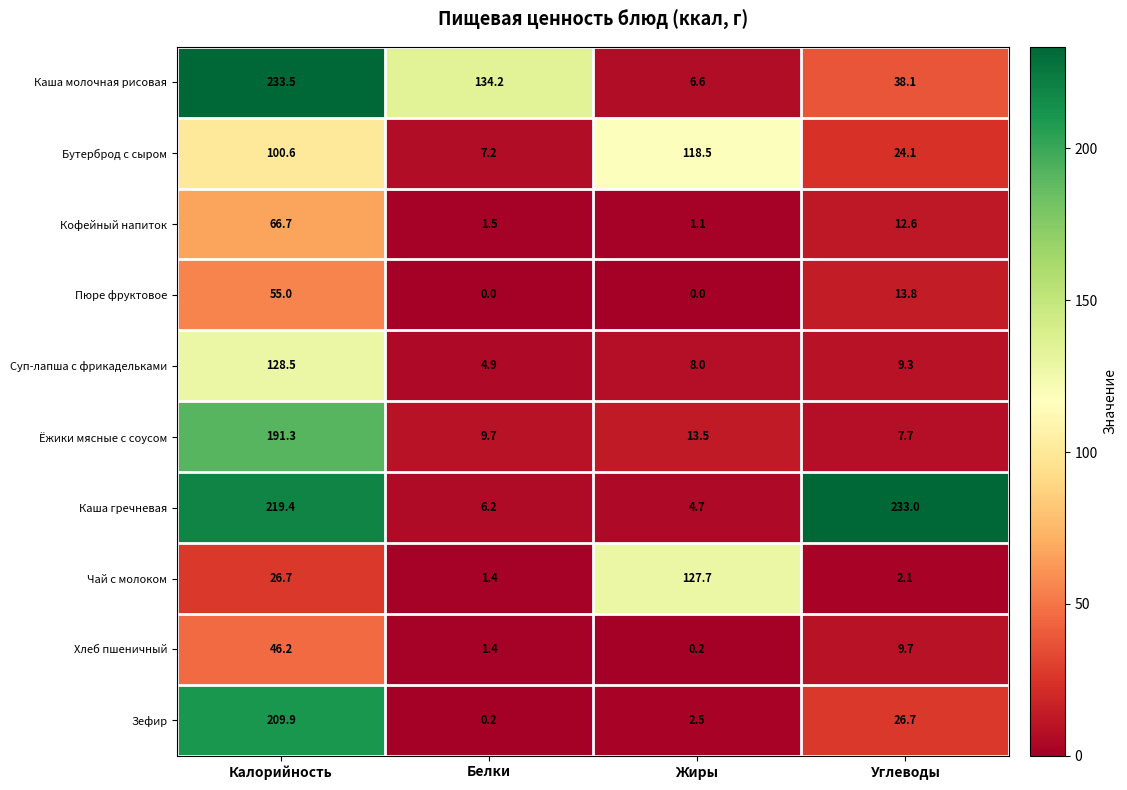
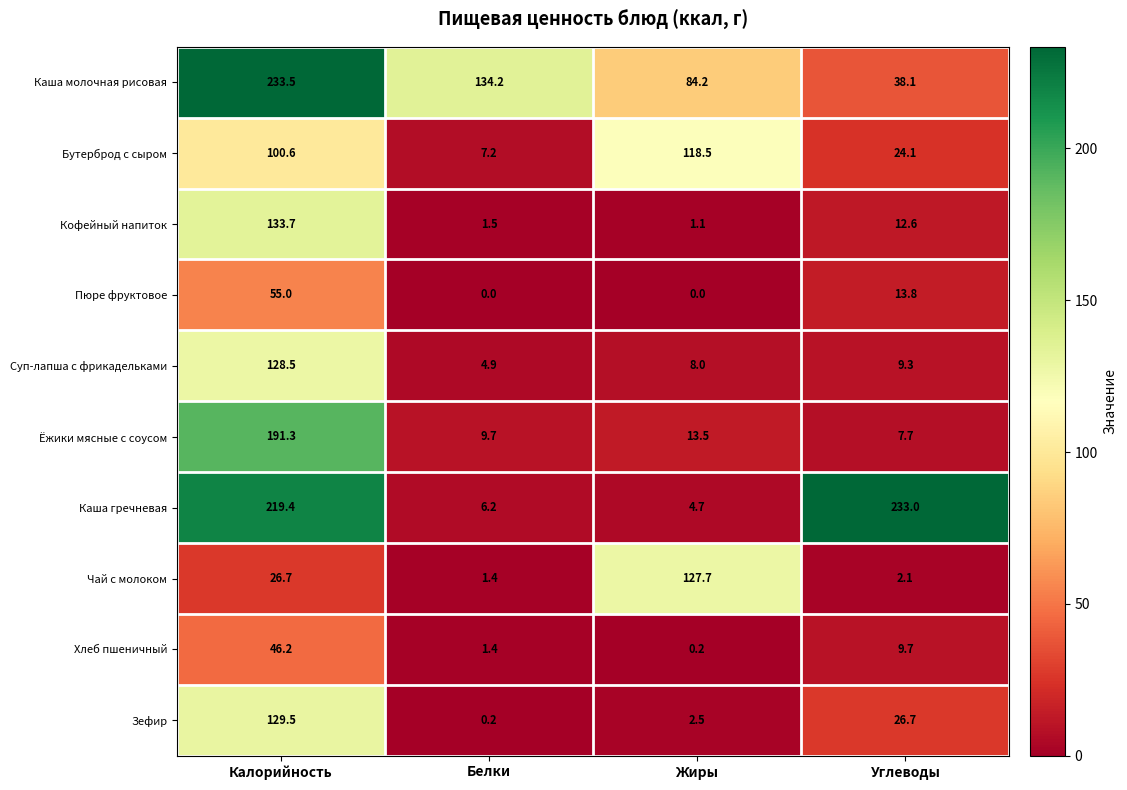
  {
    "Каша молочная рисовая": {
      "Калорийность": 233.5,
      "Белки": 134.2,
-     "Жиры": 6.6,
+     "Жиры": 84.2,
      "Углеводы": 38.1
    },
    "Бутерброд с сыром": {
      "Калорийность": 100.6,
      "Белки": 7.2,
      "Жиры": 118.5,
      "Углеводы": 24.1
    },
    "Кофейный напиток": {
-     "Калорийность": 66.7,
+     "Калорийность": 133.7,
      "Белки": 1.5,
      "Жиры": 1.1,
      "Углеводы": 12.6
    },
    "Пюре фруктовое": {
      "Калорийность": 55.0,
      "Белки": 0.0,
      "Жиры": 0.0,
      "Углеводы": 13.8
    },
    "Суп-лапша с фрикадельками": {
      "Калорийность": 128.5,
      "Белки": 4.9,
      "Жиры": 8.0,
      "Углеводы": 9.3
    },
    "Ёжики мясные с соусом": {
      "Калорийность": 191.3,
      "Белки": 9.7,
      "Жиры": 13.5,
      "Углеводы": 7.7
    },
    "Каша гречневая": {
      "Калорийность": 219.4,
      "Белки": 6.2,
      "Жиры": 4.7,
      "Углеводы": 233.0
    },
    "Чай с молоком": {
      "Калорийность": 26.7,
      "Белки": 1.4,
      "Жиры": 127.7,
      "Углеводы": 2.1
    },
    "Хлеб пшеничный": {
      "Калорийность": 46.2,
      "Белки": 1.4,
      "Жиры": 0.2,
      "Углеводы": 9.7
    },
    "Зефир": {
-     "Калорийность": 209.9,
+     "Калорийность": 129.5,
      "Белки": 0.2,
      "Жиры": 2.5,
      "Углеводы": 26.7
    }
  }
